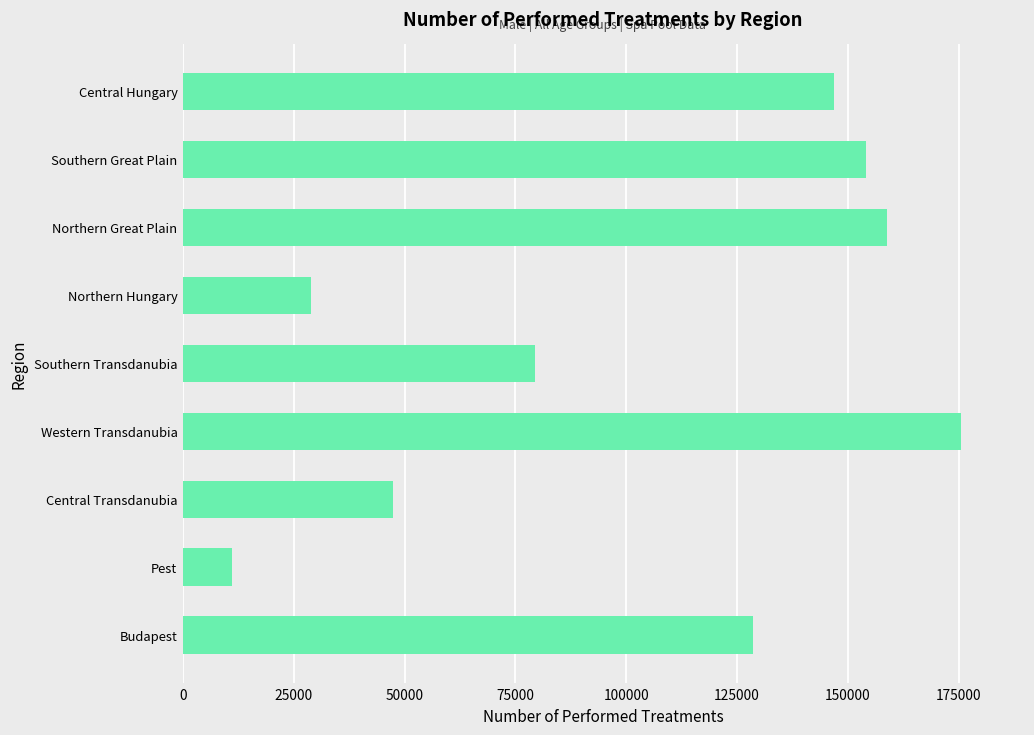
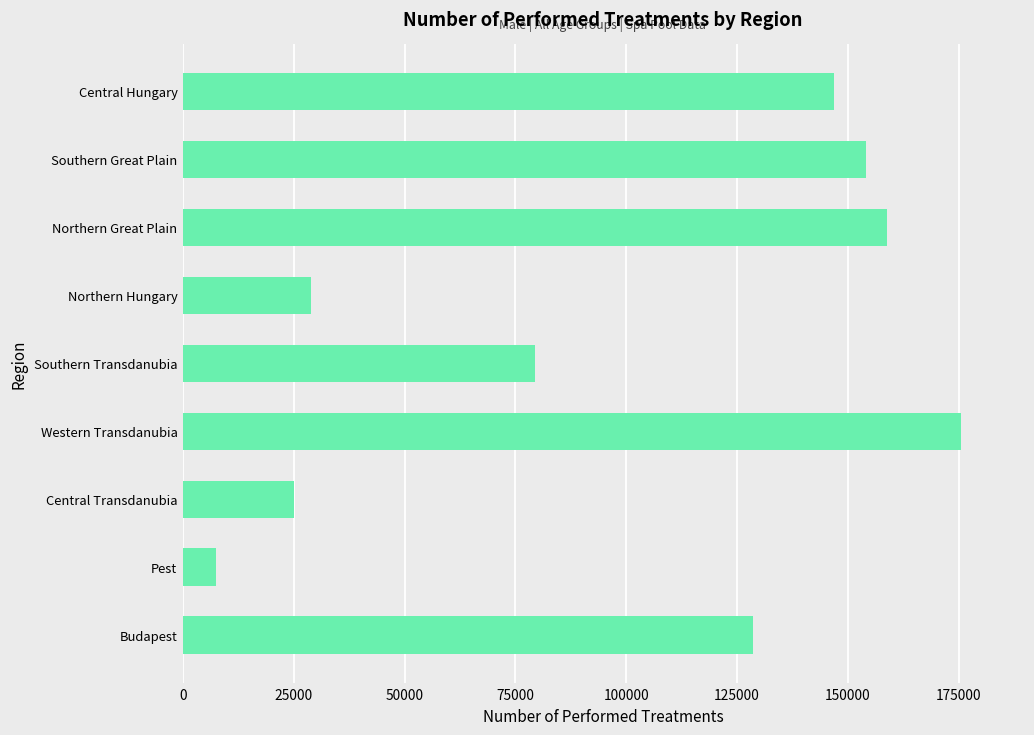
  {
    "Central Hungary": 147000,
    "Southern Great Plain": 154000,
    "Northern Great Plain": 159000,
    "Northern Hungary": 29000,
    "Southern Transdanubia": 79000,
    "Western Transdanubia": 175000,
-   "Central Transdanubia": 47000,
-   "Pest": 11000,
+   "Central Transdanubia": 25000,
+   "Pest": 7000,
    "Budapest": 129000
  }
